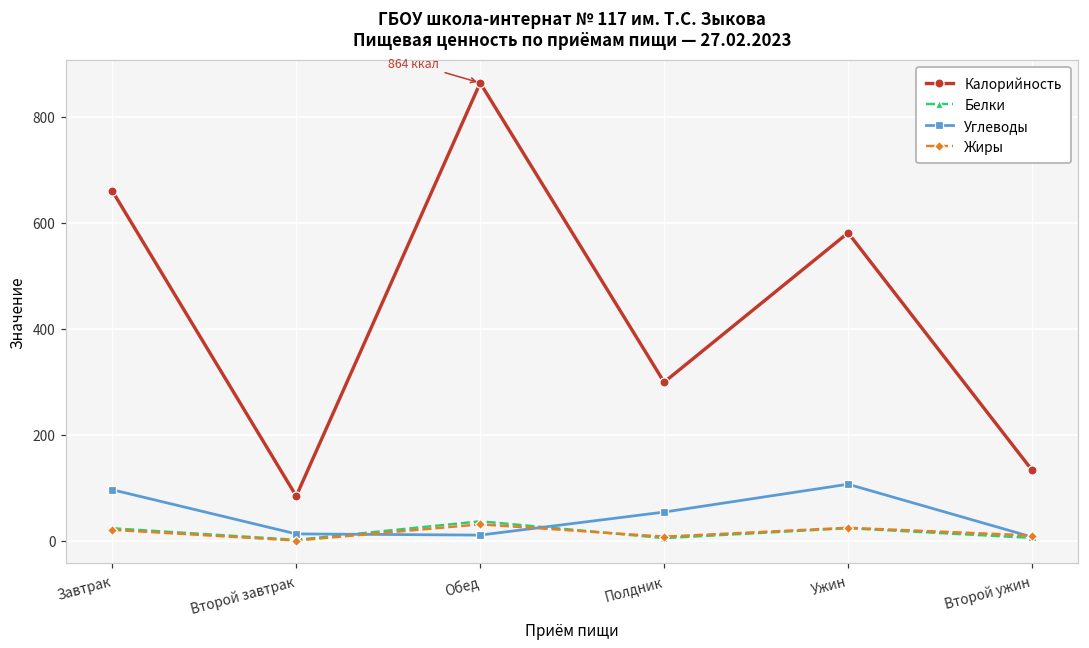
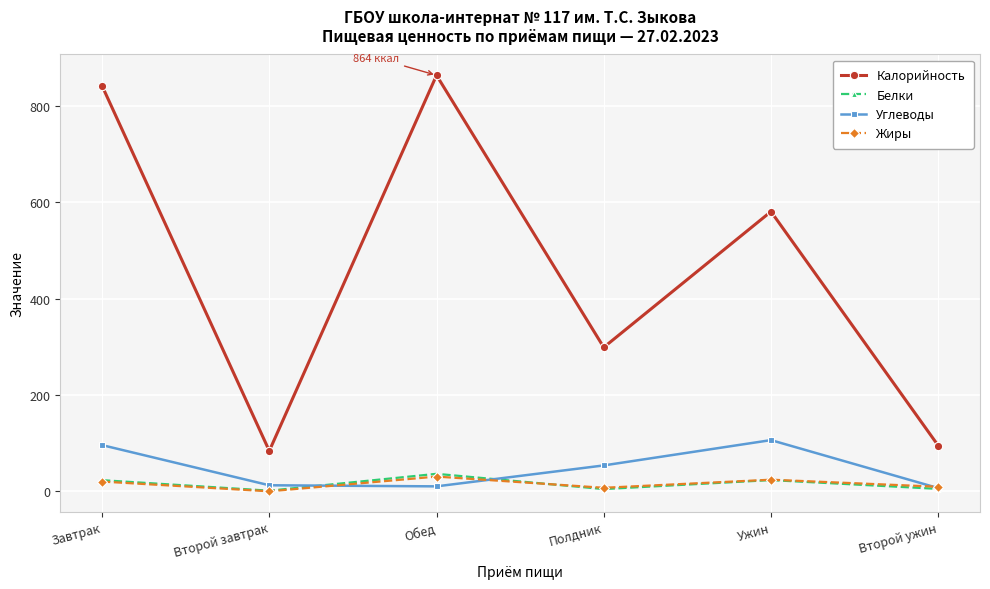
  {
    "Калорийность": {
-     "Завтрак": 660,
+     "Завтрак": 840,
      "Второй завтрак": 80,
      "Полдник": 300,
      "Ужин": 580,
-     "Второй ужин": 130
+     "Второй ужин": 100
    },
    "Белки": {
      "Обед": 40
    },
    "Углеводы": {
      "Завтрак": 100,
      "Второй завтрак": 10,
      "Обед": 10,
      "Полдник": 50,
      "Ужин": 110
    },
    "Жиры": {
      "Обед": 30
    }
  }
